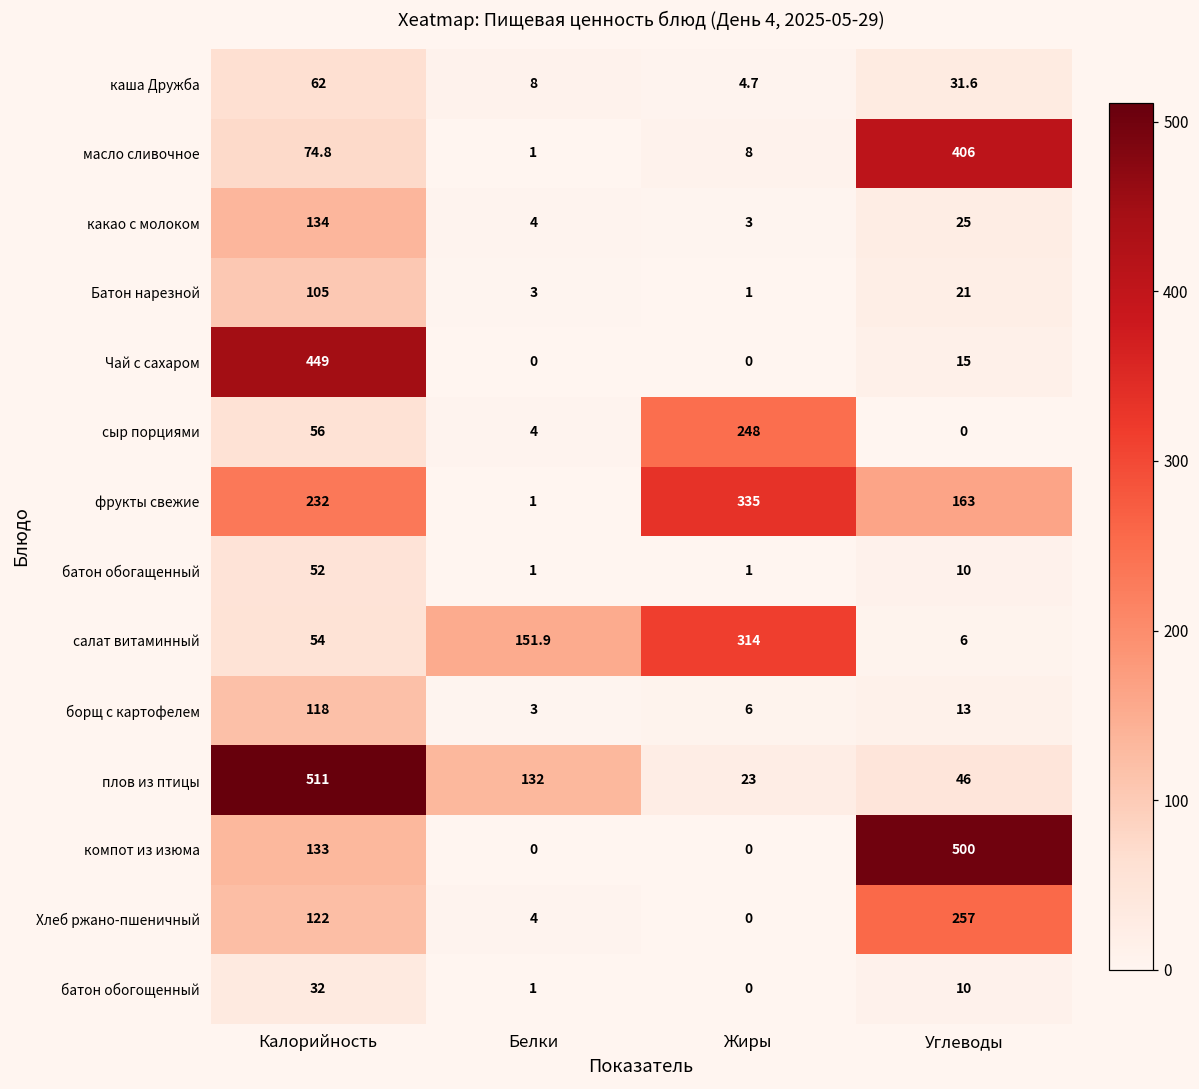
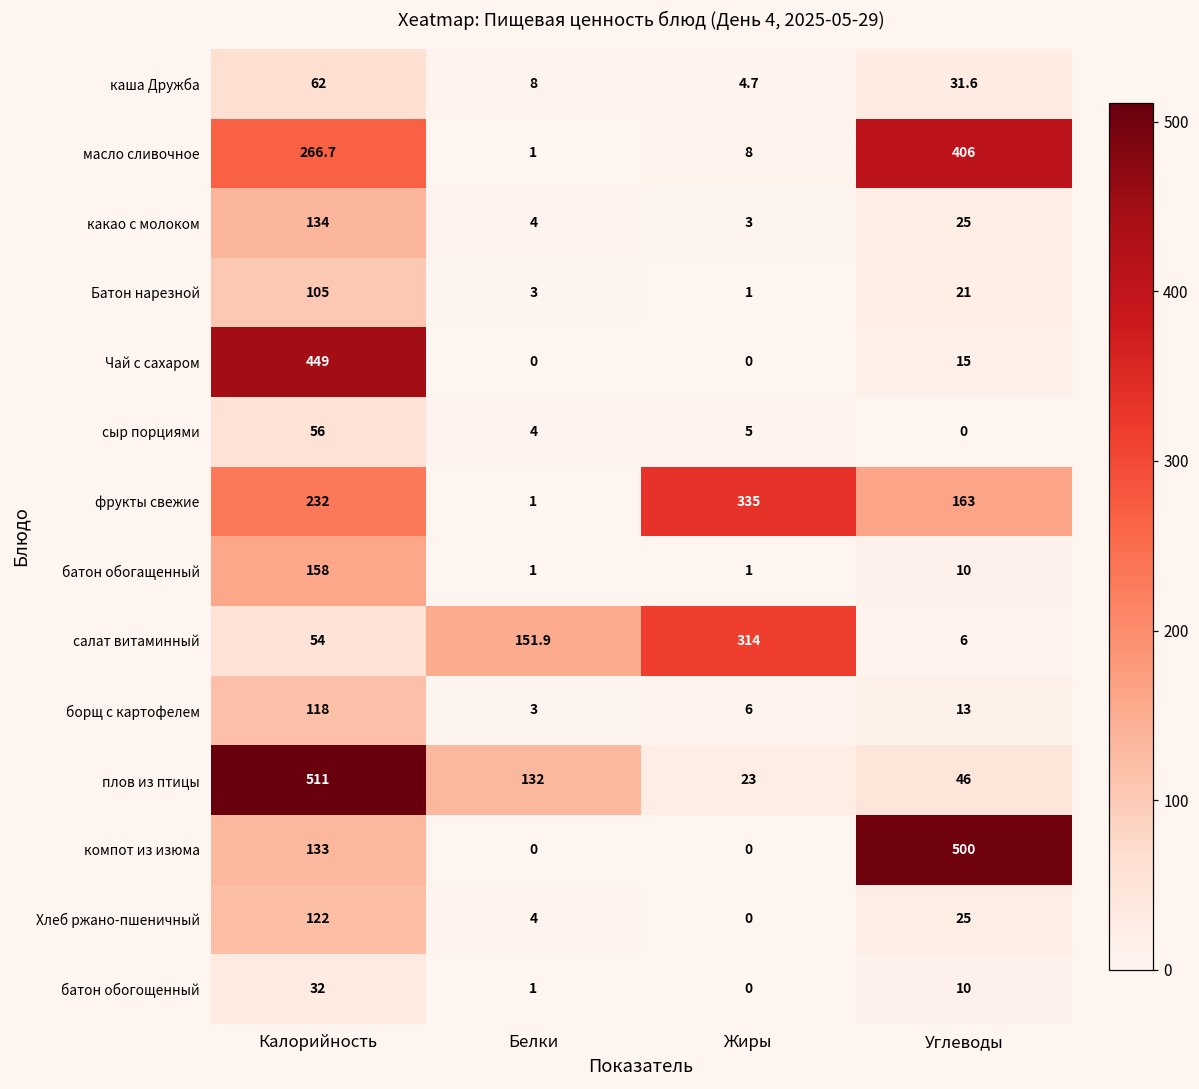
  {
    "каша Дружба": {
      "Калорийность": 62,
      "Белки": 8,
      "Жиры": 4.7,
      "Углеводы": 31.6
    },
    "масло сливочное": {
-     "Калорийность": 74.8,
+     "Калорийность": 266.7,
      "Белки": 1,
      "Жиры": 8,
      "Углеводы": 406
    },
    "какао с молоком": {
      "Калорийность": 134,
      "Белки": 4,
      "Жиры": 3,
      "Углеводы": 25
    },
    "Батон нарезной": {
      "Калорийность": 105,
      "Белки": 3,
      "Жиры": 1,
      "Углеводы": 21
    },
    "Чай с сахаром": {
      "Калорийность": 449,
      "Белки": 0,
      "Жиры": 0,
      "Углеводы": 15
    },
    "сыр порциями": {
      "Калорийность": 56,
      "Белки": 4,
-     "Жиры": 248,
+     "Жиры": 5,
      "Углеводы": 0
    },
    "фрукты свежие": {
      "Калорийность": 232,
      "Белки": 1,
      "Жиры": 335,
      "Углеводы": 163
    },
    "батон обогащенный": {
-     "Калорийность": 52,
+     "Калорийность": 158,
      "Белки": 1,
      "Жиры": 1,
      "Углеводы": 10
    },
    "салат витаминный": {
      "Калорийность": 54,
      "Белки": 151.9,
      "Жиры": 314,
      "Углеводы": 6
    },
    "борщ с картофелем": {
      "Калорийность": 118,
      "Белки": 3,
      "Жиры": 6,
      "Углеводы": 13
    },
    "плов из птицы": {
      "Калорийность": 511,
      "Белки": 132,
      "Жиры": 23,
      "Углеводы": 46
    },
    "компот из изюма": {
      "Калорийность": 133,
      "Белки": 0,
      "Жиры": 0,
      "Углеводы": 500
    },
    "Хлеб ржано-пшеничный": {
      "Калорийность": 122,
      "Белки": 4,
      "Жиры": 0,
-     "Углеводы": 257
+     "Углеводы": 25
    },
    "батон обогощенный": {
      "Калорийность": 32,
      "Белки": 1,
      "Жиры": 0,
      "Углеводы": 10
    }
  }
